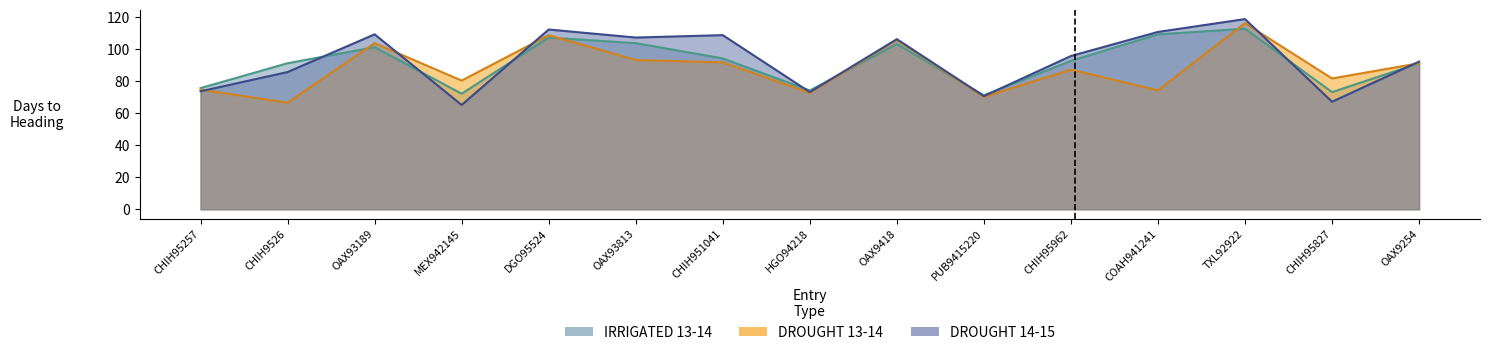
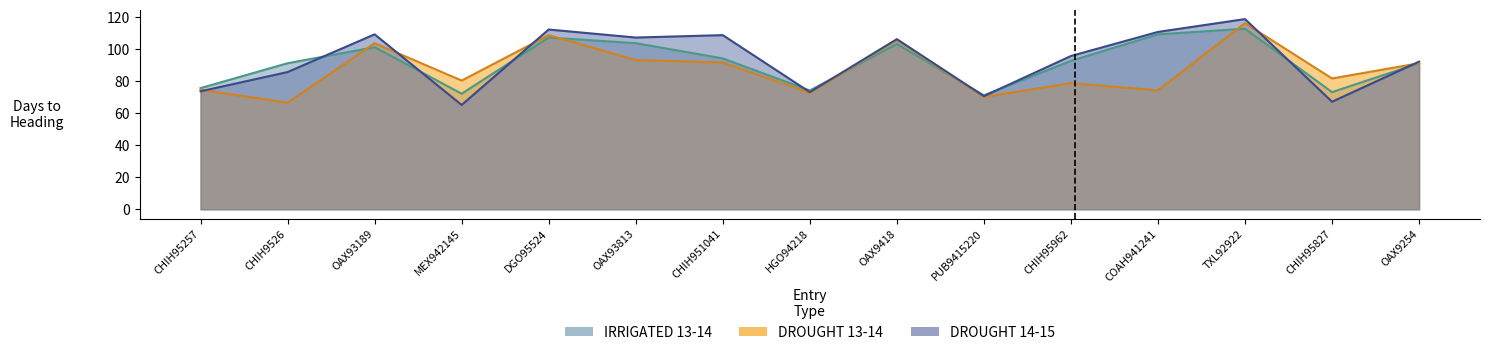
  {
    "DROUGHT 13-14": {
      "CHIH9526": 66,
      "OAX93189": 104,
      "MEX942145": 80,
      "OAX93813": 93,
      "CHIH951041": 92,
-     "CHIH95962": 87,
+     "CHIH95962": 79,
      "COAH941241": 74,
      "TXL92922": 116,
      "CHIH95827": 82
    }
  }
